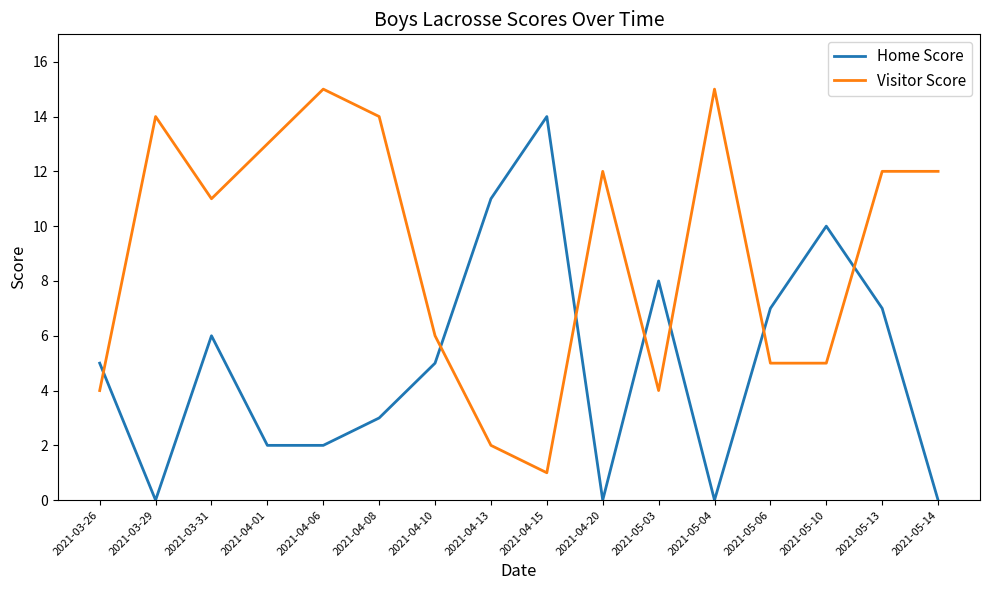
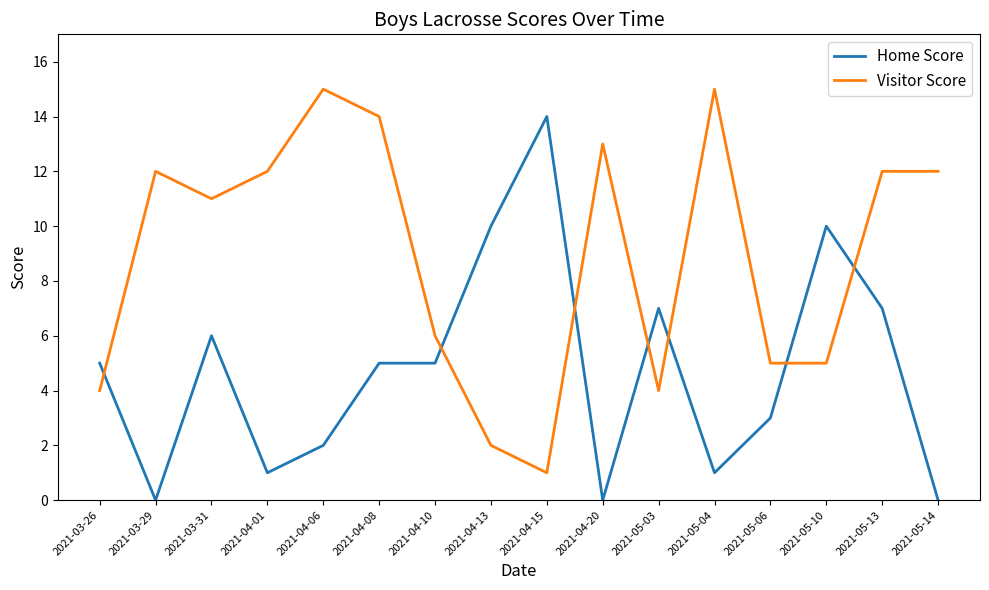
  {
    "Home Score": {
      "2021-03-26": 5,
      "2021-03-29": 0,
      "2021-03-31": 6,
-     "2021-04-01": 2,
+     "2021-04-01": 1,
      "2021-04-06": 2,
-     "2021-04-08": 3,
+     "2021-04-08": 5,
      "2021-04-10": 5,
-     "2021-04-13": 11,
+     "2021-04-13": 10,
      "2021-04-15": 14,
      "2021-04-20": 0,
-     "2021-05-03": 8,
-     "2021-05-04": 0,
-     "2021-05-06": 7,
+     "2021-05-03": 7,
+     "2021-05-04": 1,
+     "2021-05-06": 3,
      "2021-05-10": 10,
      "2021-05-13": 7,
      "2021-05-14": 0
    },
    "Visitor Score": {
      "2021-03-26": 4,
-     "2021-03-29": 14,
+     "2021-03-29": 12,
      "2021-03-31": 11,
-     "2021-04-01": 13,
+     "2021-04-01": 12,
      "2021-04-06": 15,
      "2021-04-08": 14,
      "2021-04-10": 6,
      "2021-04-13": 2,
      "2021-04-15": 1,
-     "2021-04-20": 12,
+     "2021-04-20": 13,
      "2021-05-03": 4,
      "2021-05-04": 15,
      "2021-05-06": 5,
      "2021-05-10": 5,
      "2021-05-13": 12,
      "2021-05-14": 12
    }
  }
